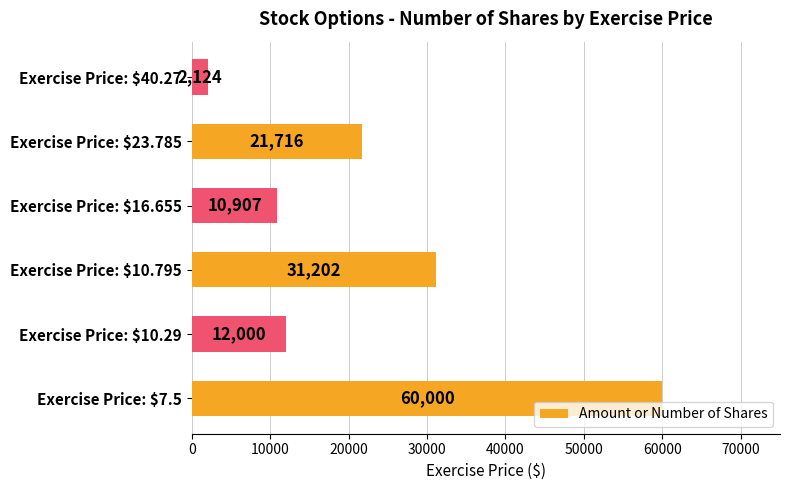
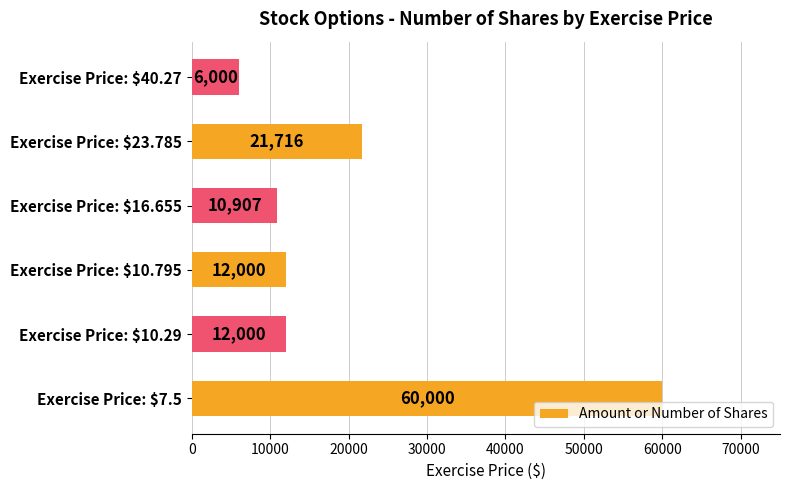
  {
-   "Exercise Price: $40.27": "2,124",
+   "Exercise Price: $40.27": "6,000",
    "Exercise Price: $23.785": "21,716",
    "Exercise Price: $16.655": "10,907",
-   "Exercise Price: $10.795": "31,202",
+   "Exercise Price: $10.795": "12,000",
    "Exercise Price: $10.29": "12,000",
    "Exercise Price: $7.5": "60,000"
  }
